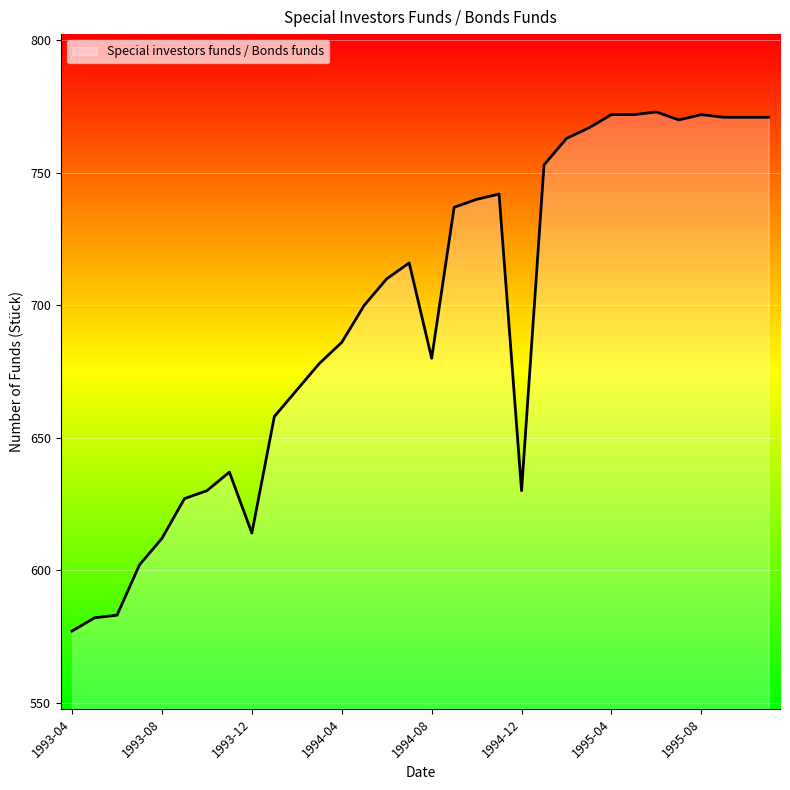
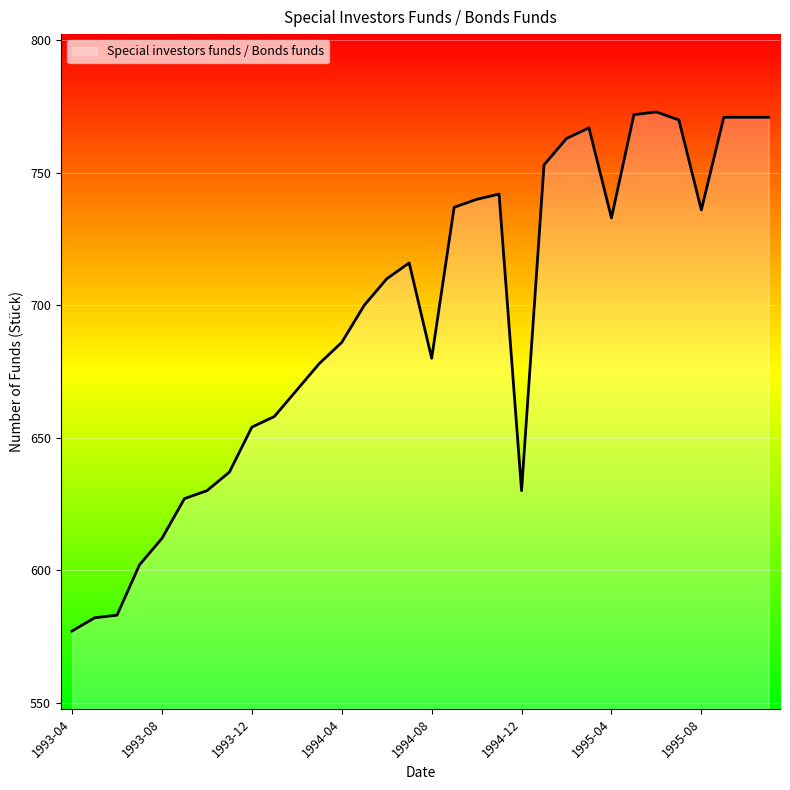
  {
    "1993-04": 577,
    "1993-08": 612,
-   "1993-12": 614,
+   "1993-12": 654,
    "1994-04": 686,
    "1994-08": 680,
    "1994-12": 630,
-   "1995-04": 772,
-   "1995-08": 772
+   "1995-04": 733,
+   "1995-08": 736
  }
